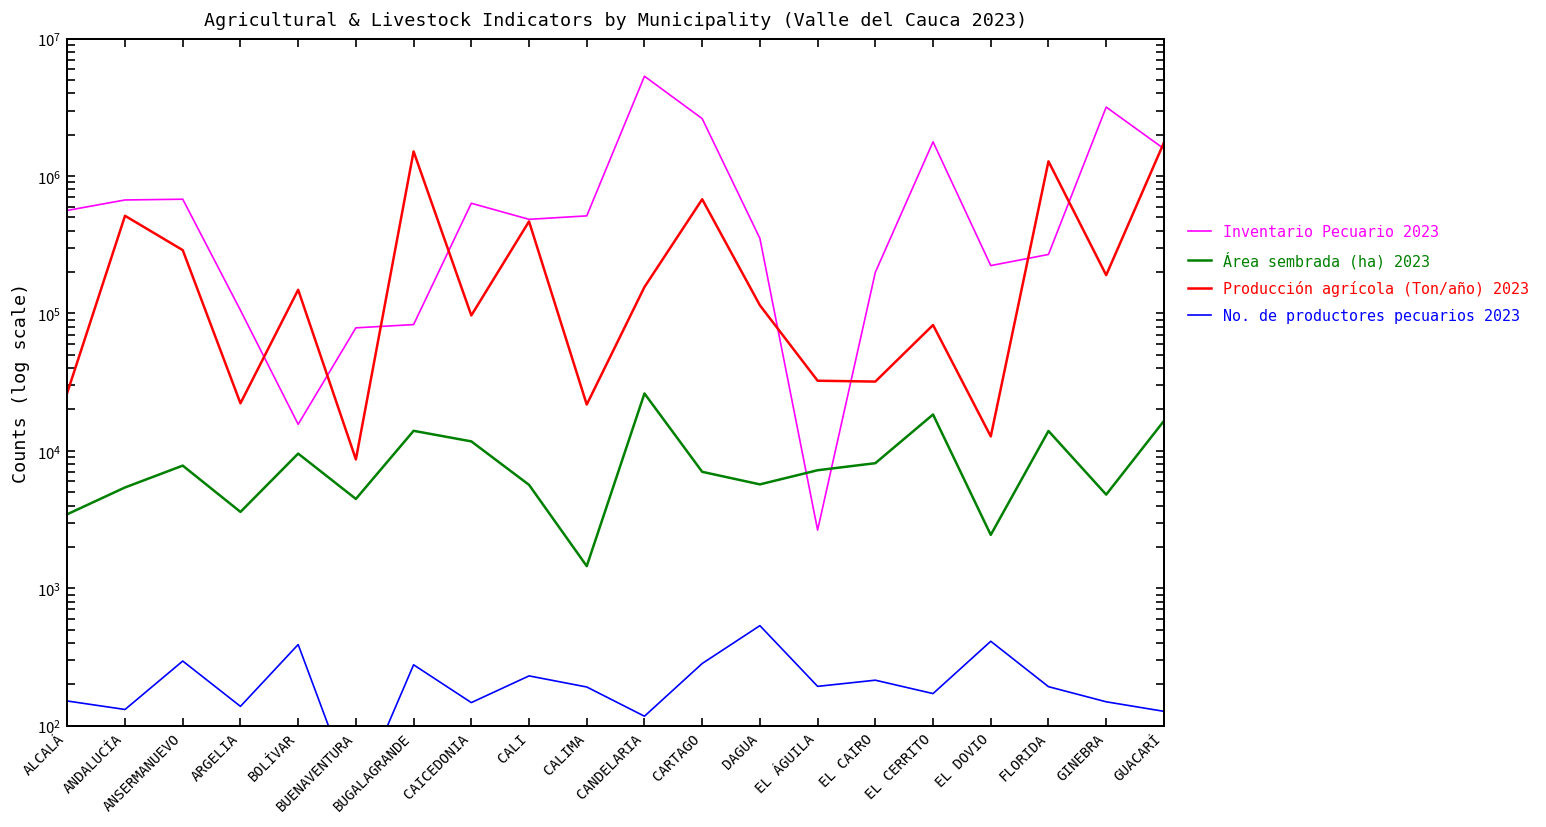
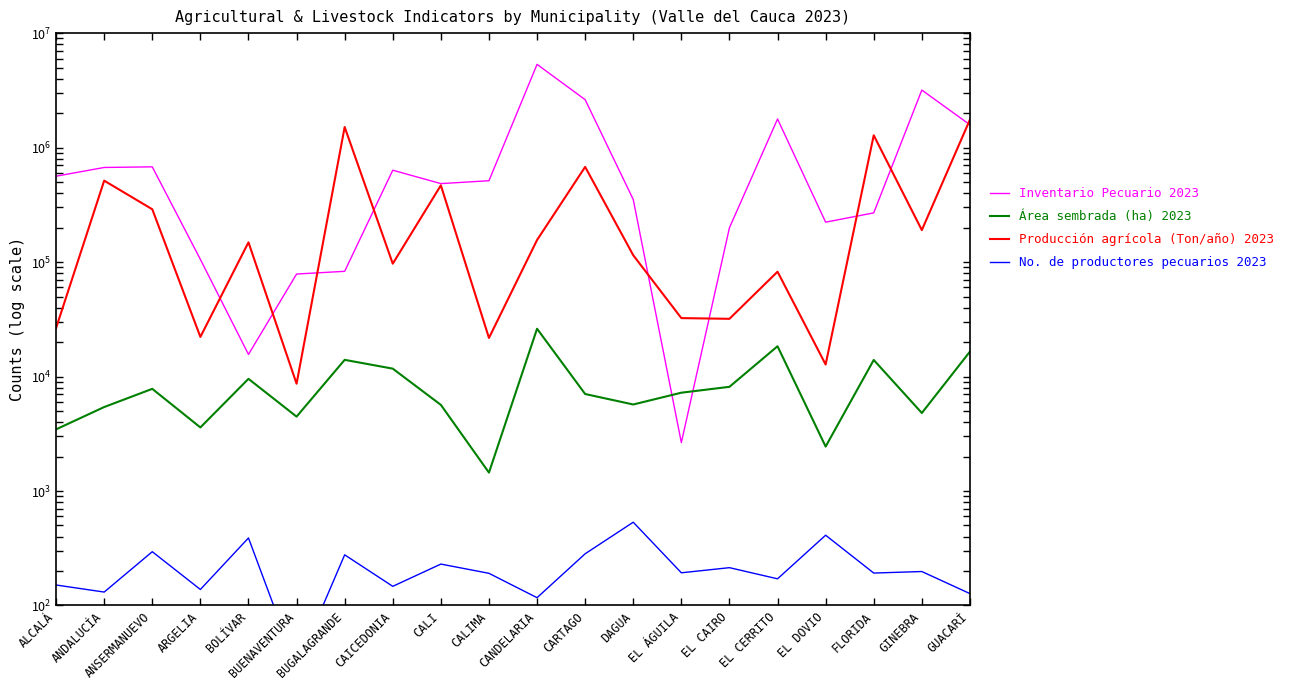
  {
    "Inventario Pecuario 2023": {
      "ALCALÁ": 600000,
      "ANDALUCÍA": 700000,
      "ANSERMANUEVO": 700000,
      "ARGELIA": 110000,
      "BOLÍVAR": 16000,
      "BUENAVENTURA": 80000,
      "BUGALAGRANDE": 80000,
      "CAICEDONIA": 600000,
      "CALIMA": 500000,
      "CANDELARIA": 5000000,
      "CARTAGO": 2600000,
      "DAGUA": 350000,
      "EL ÁGUILA": 2700,
      "EL CAIRO": 200000,
      "EL CERRITO": 1800000,
      "EL DOVIO": 220000,
      "FLORIDA": 270000,
      "GINEBRA": 3200000,
      "GUACARÍ": 1600000
    },
    "Área sembrada (ha) 2023": {
      "ALCALÁ": 3500,
      "ANDALUCÍA": 5000,
      "ANSERMANUEVO": 8000,
      "ARGELIA": 3600,
      "BOLÍVAR": 10000,
      "BUENAVENTURA": 4500,
      "BUGALAGRANDE": 14000,
      "CAICEDONIA": 12000,
      "CALI": 6000,
      "CALIMA": 1400,
      "CANDELARIA": 26000,
      "CARTAGO": 7000,
      "DAGUA": 6000,
      "EL ÁGUILA": 7000,
      "EL CAIRO": 8000,
      "EL CERRITO": 18000,
      "EL DOVIO": 2400,
      "FLORIDA": 14000,
      "GINEBRA": 4800,
      "GUACARÍ": 17000
    },
    "Producción agrícola (Ton/año) 2023": {
      "ALCALÁ": 27000,
      "ANDALUCÍA": 500000,
      "ANSERMANUEVO": 290000,
      "ARGELIA": 22000,
      "BOLÍVAR": 150000,
      "BUENAVENTURA": 9000,
      "BUGALAGRANDE": 1500000,
      "CAICEDONIA": 100000,
      "CALIMA": 22000,
      "CANDELARIA": 160000,
      "CARTAGO": 700000,
      "DAGUA": 110000,
      "EL ÁGUILA": 32000,
      "EL CAIRO": 32000,
      "EL CERRITO": 80000,
      "EL DOVIO": 13000,
      "FLORIDA": 1300000,
      "GINEBRA": 190000,
      "GUACARÍ": 1800000
    },
    "No. de productores pecuarios 2023": {
      "ALCALÁ": 150,
      "ANDALUCÍA": 130,
      "ANSERMANUEVO": 300,
      "ARGELIA": 140,
      "BOLÍVAR": 390,
      "BUGALAGRANDE": 280,
      "CAICEDONIA": 150,
      "CALI": 230,
      "CALIMA": 190,
      "CANDELARIA": 120,
      "CARTAGO": 280,
      "DAGUA": 500,
      "EL ÁGUILA": 190,
      "EL CAIRO": 210,
      "EL CERRITO": 170,
      "EL DOVIO": 410,
      "FLORIDA": 190,
-     "GINEBRA": 150,
+     "GINEBRA": 200,
      "GUACARÍ": 130
    }
  }
